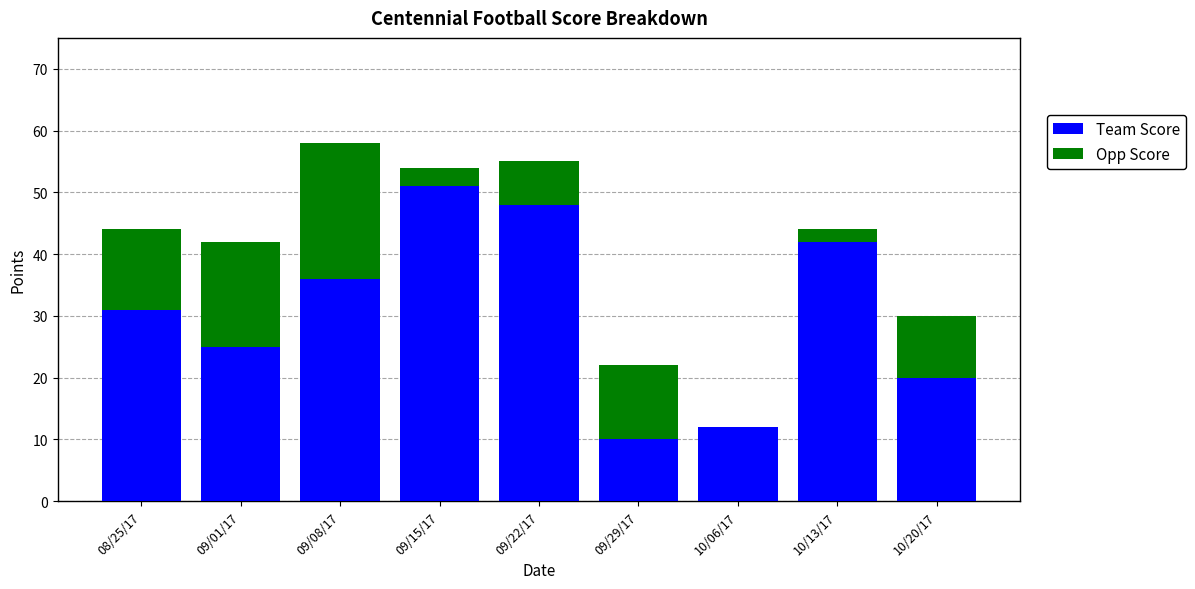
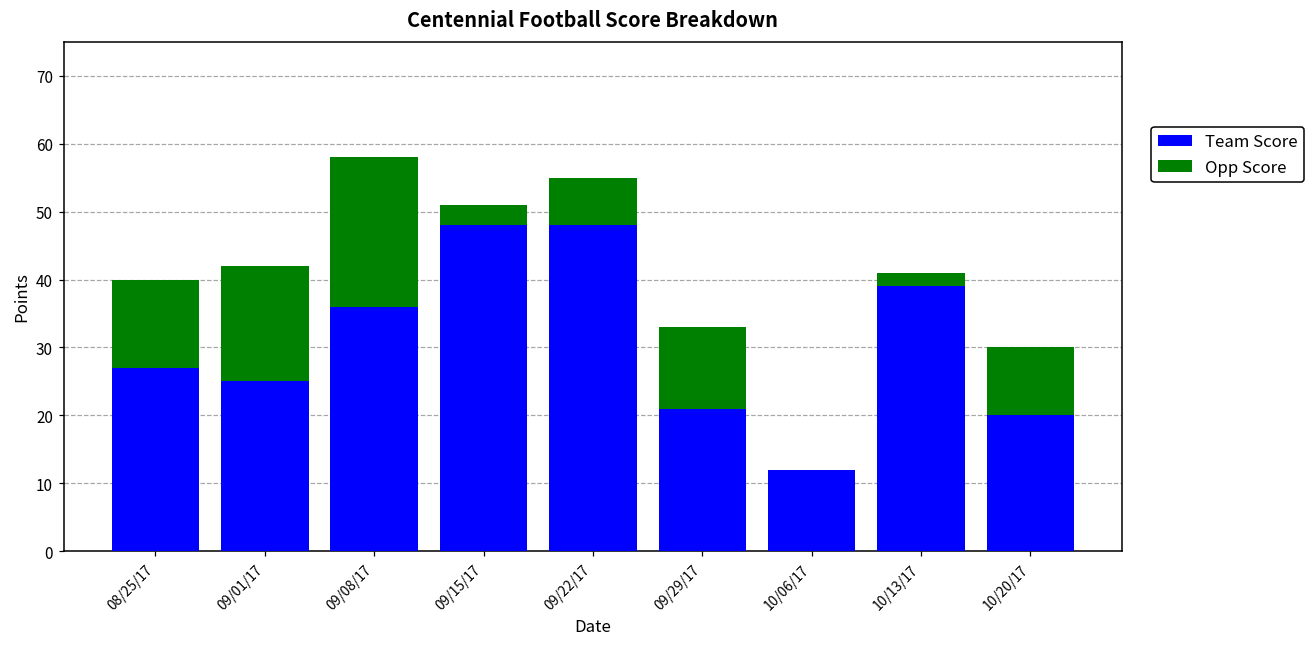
  {
    "Team Score": {
-     "08/25/17": 31,
+     "08/25/17": 27,
      "09/01/17": 25,
      "09/08/17": 36,
-     "09/15/17": 51,
+     "09/15/17": 48,
      "09/22/17": 48,
-     "09/29/17": 10,
+     "09/29/17": 21,
      "10/06/17": 12,
-     "10/13/17": 42,
+     "10/13/17": 39,
      "10/20/17": 20
    },
    "Opp Score": {
      "08/25/17": 13,
      "09/01/17": 17,
      "09/08/17": 22,
      "09/15/17": 3,
      "09/22/17": 7,
      "09/29/17": 12,
      "10/06/17": 0,
      "10/13/17": 2,
      "10/20/17": 10
    }
  }
